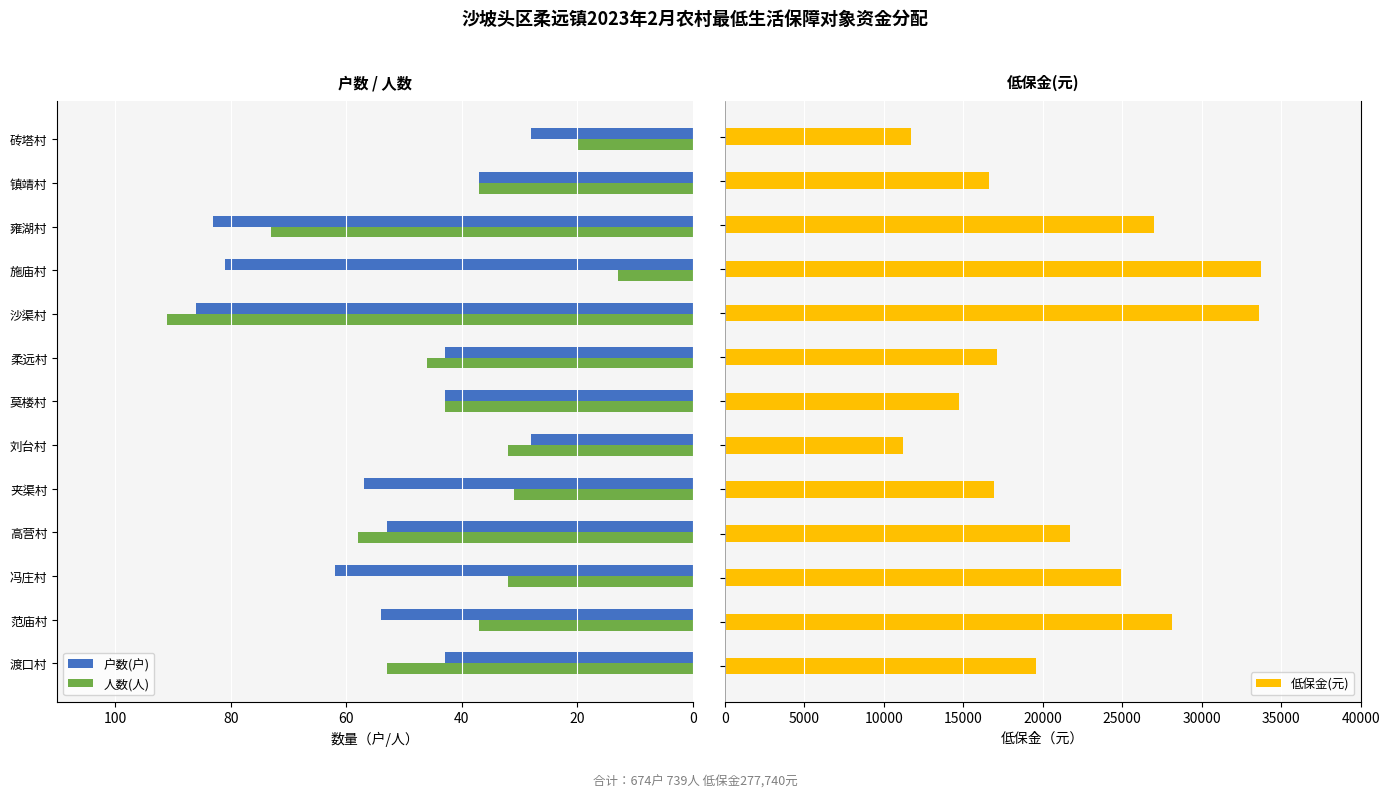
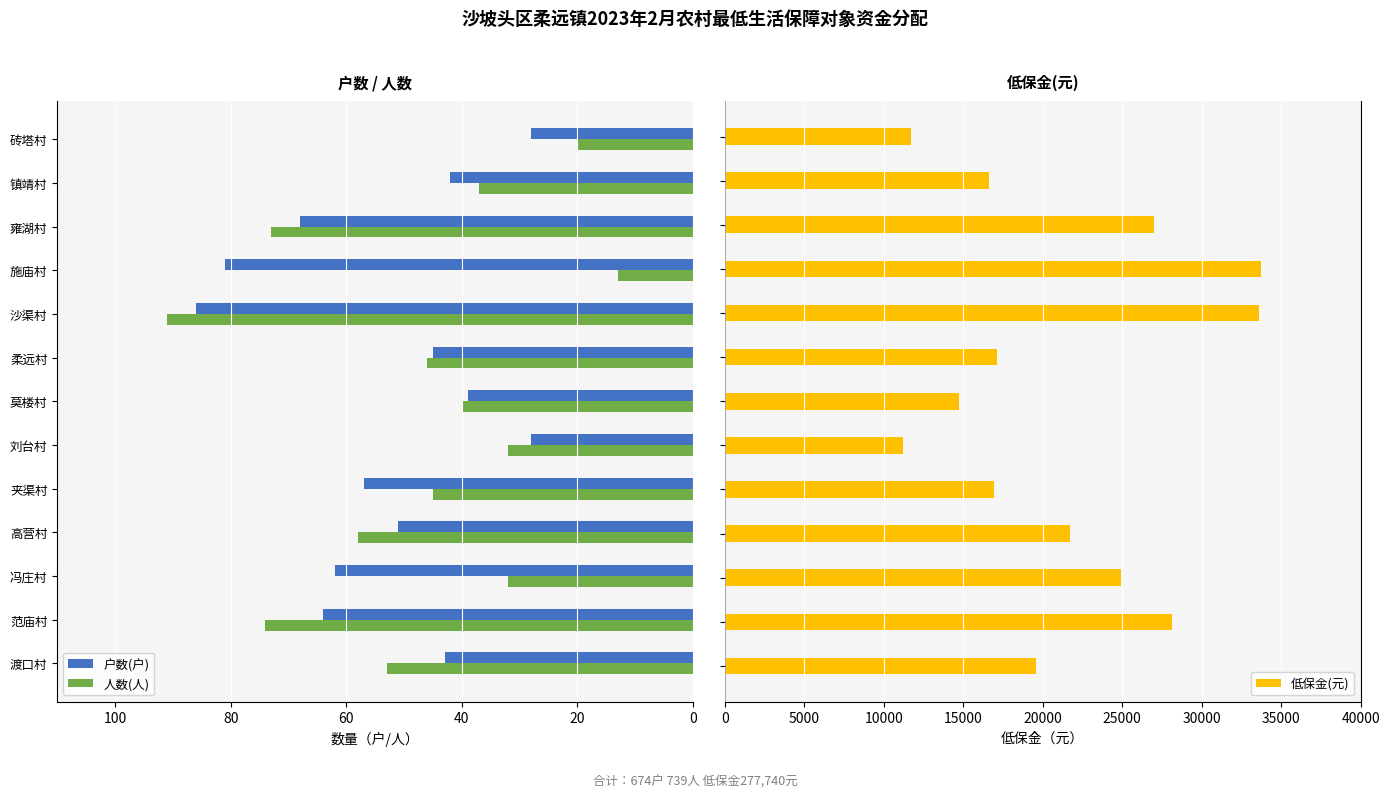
  {
    "户数 / 人数": {
      "户数(户)": {
        "砖塔村": 28,
-       "镇靖村": 37,
-       "雍湖村": 83,
+       "镇靖村": 42,
+       "雍湖村": 68,
        "施庙村": 81,
        "沙渠村": 86,
-       "柔远村": 43,
-       "莫楼村": 43,
+       "柔远村": 45,
+       "莫楼村": 39,
        "刘台村": 28,
        "夹渠村": 57,
-       "高营村": 53,
+       "高营村": 51,
        "冯庄村": 62,
-       "范庙村": 54,
+       "范庙村": 64,
        "渡口村": 43
      },
      "人数(人)": {
        "砖塔村": 20,
        "镇靖村": 37,
        "雍湖村": 73,
        "施庙村": 13,
        "沙渠村": 91,
        "柔远村": 46,
-       "莫楼村": 43,
+       "莫楼村": 40,
        "刘台村": 32,
-       "夹渠村": 31,
+       "夹渠村": 45,
        "高营村": 58,
        "冯庄村": 32,
-       "范庙村": 37,
+       "范庙村": 74,
        "渡口村": 53
      }
    }
  }
